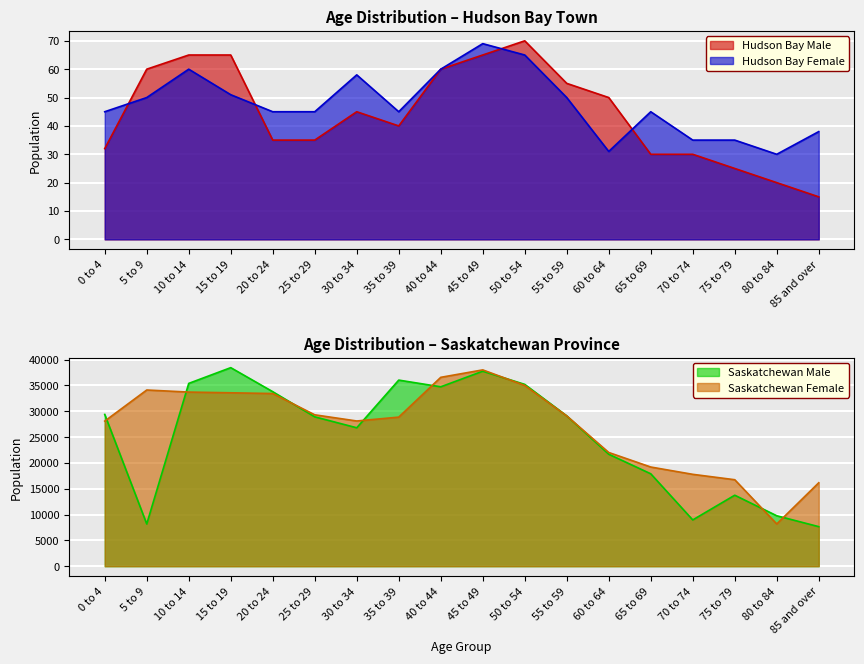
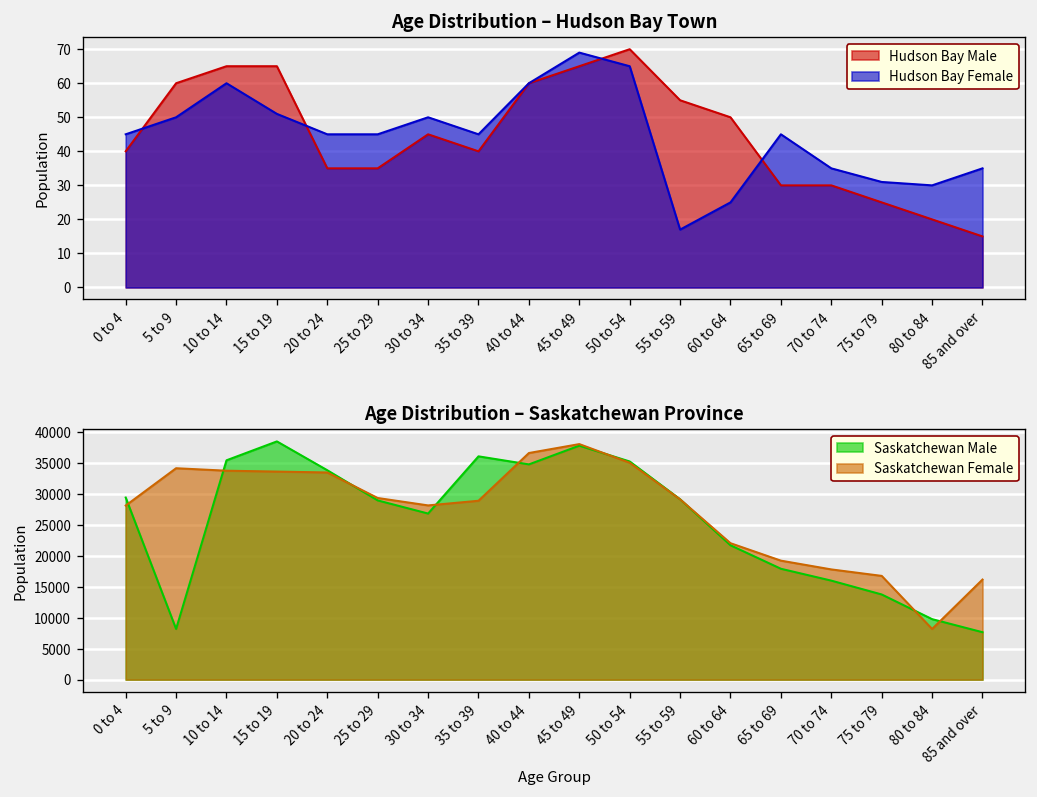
  {
    "Age Distribution – Hudson Bay Town": {
      "Hudson Bay Male": {
-       "0 to 4": 32,
+       "0 to 4": 40,
        "5 to 9": 60,
        "10 to 14": 65,
        "15 to 19": 65,
        "20 to 24": 35,
        "25 to 29": 35,
        "30 to 34": 45,
        "35 to 39": 40,
        "45 to 49": 65,
        "50 to 54": 70,
        "55 to 59": 55,
        "60 to 64": 50,
        "65 to 69": 30,
        "70 to 74": 30,
        "75 to 79": 25,
        "80 to 84": 20,
        "85 and over": 15
      },
      "Hudson Bay Female": {
        "0 to 4": 45,
        "5 to 9": 50,
        "10 to 14": 60,
        "15 to 19": 51,
        "20 to 24": 45,
        "25 to 29": 45,
-       "30 to 34": 58,
+       "30 to 34": 50,
        "35 to 39": 45,
        "45 to 49": 69,
        "50 to 54": 65,
-       "55 to 59": 50,
-       "60 to 64": 31,
+       "55 to 59": 17,
+       "60 to 64": 25,
        "65 to 69": 45,
        "70 to 74": 35,
-       "75 to 79": 35,
+       "75 to 79": 31,
        "80 to 84": 30,
-       "85 and over": 38
+       "85 and over": 35
      }
    },
    "Age Distribution – Saskatchewan Province": {
      "Saskatchewan Male": {
        "0 to 4": 29000,
        "5 to 9": 8000,
        "10 to 14": 35000,
        "15 to 19": 38000,
        "30 to 34": 27000,
        "35 to 39": 36000,
        "40 to 44": 35000,
        "65 to 69": 18000,
-       "70 to 74": 9000,
+       "70 to 74": 16000,
        "75 to 79": 14000,
        "80 to 84": 10000,
        "85 and over": 8000
      },
      "Saskatchewan Female": {
        "0 to 4": 28000,
        "5 to 9": 34000,
        "10 to 14": 34000,
        "15 to 19": 34000,
        "30 to 34": 28000,
        "35 to 39": 29000,
        "40 to 44": 37000,
        "65 to 69": 19000,
        "70 to 74": 18000,
        "75 to 79": 17000,
        "80 to 84": 8000,
        "85 and over": 16000
      }
    }
  }
